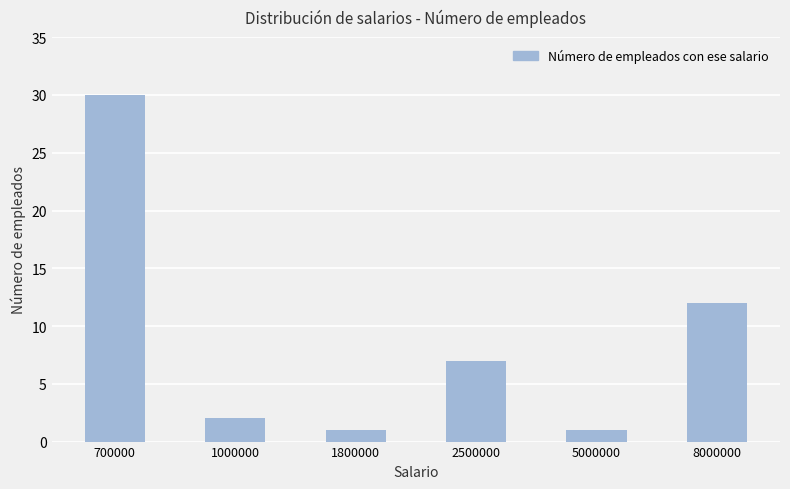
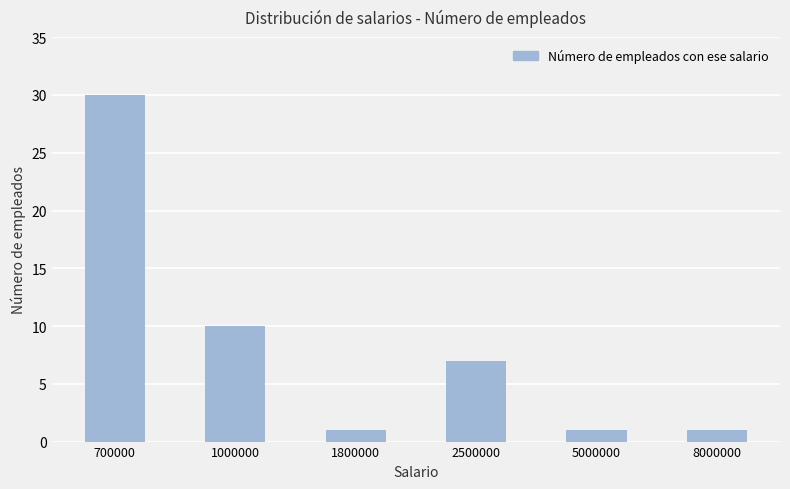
  {
    "700000": 30,
-   "1000000": 2,
+   "1000000": 10,
    "1800000": 1,
    "2500000": 7,
    "5000000": 1,
-   "8000000": 12
+   "8000000": 1
  }
